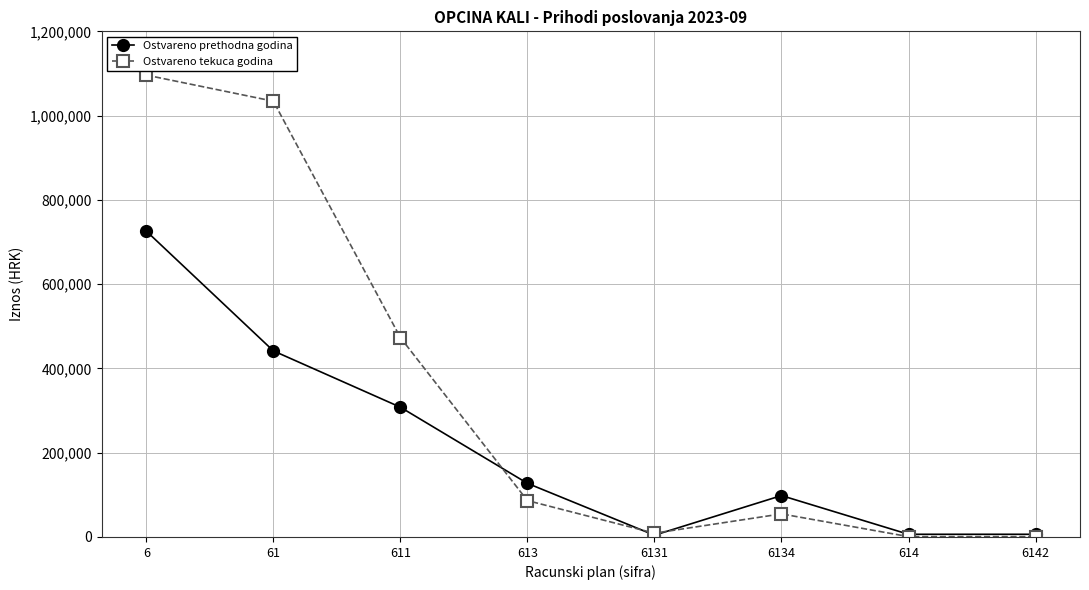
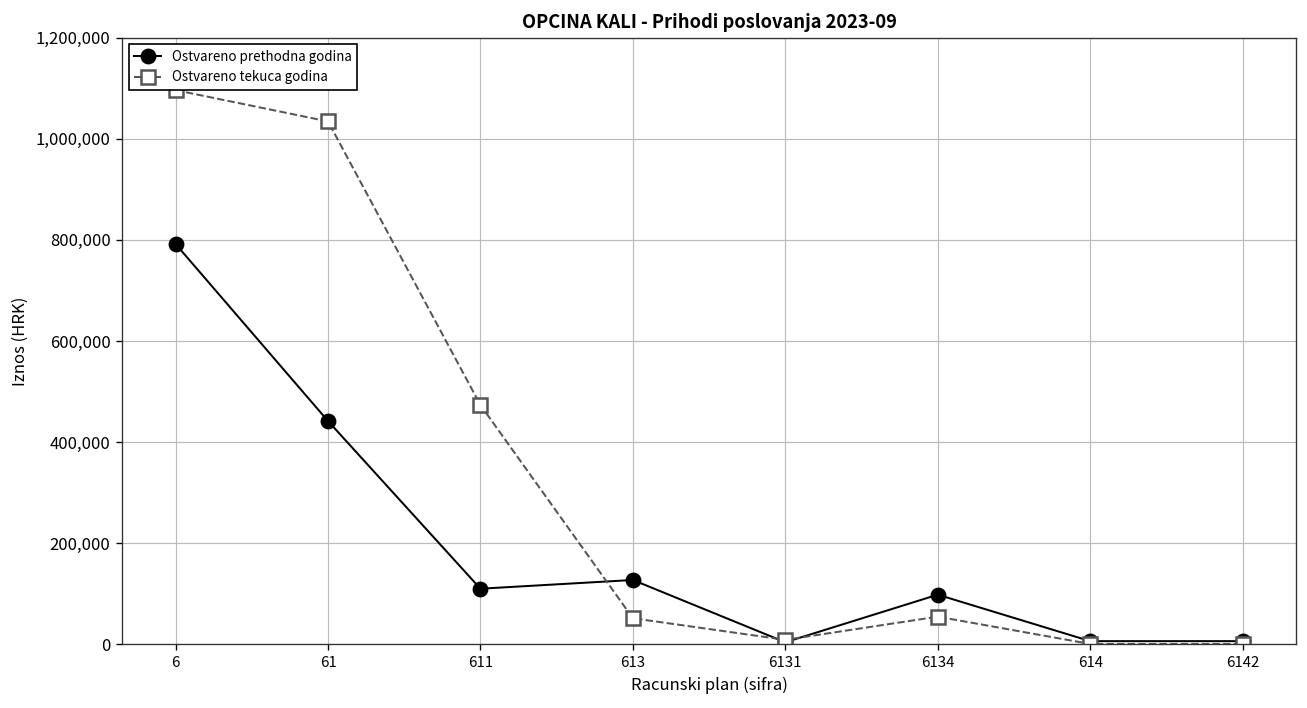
  {
    "Ostvareno prethodna godina": {
-     "6": "730,000",
+     "6": "790,000",
      "61": "440,000",
-     "611": "310,000",
+     "611": "110,000",
      "613": "130,000",
      "6134": "100,000"
    },
    "Ostvareno tekuca godina": {
      "6": "1,100,000",
      "61": "1,030,000",
      "611": "470,000",
-     "613": "90,000",
+     "613": "50,000",
      "6134": "50,000"
    }
  }
